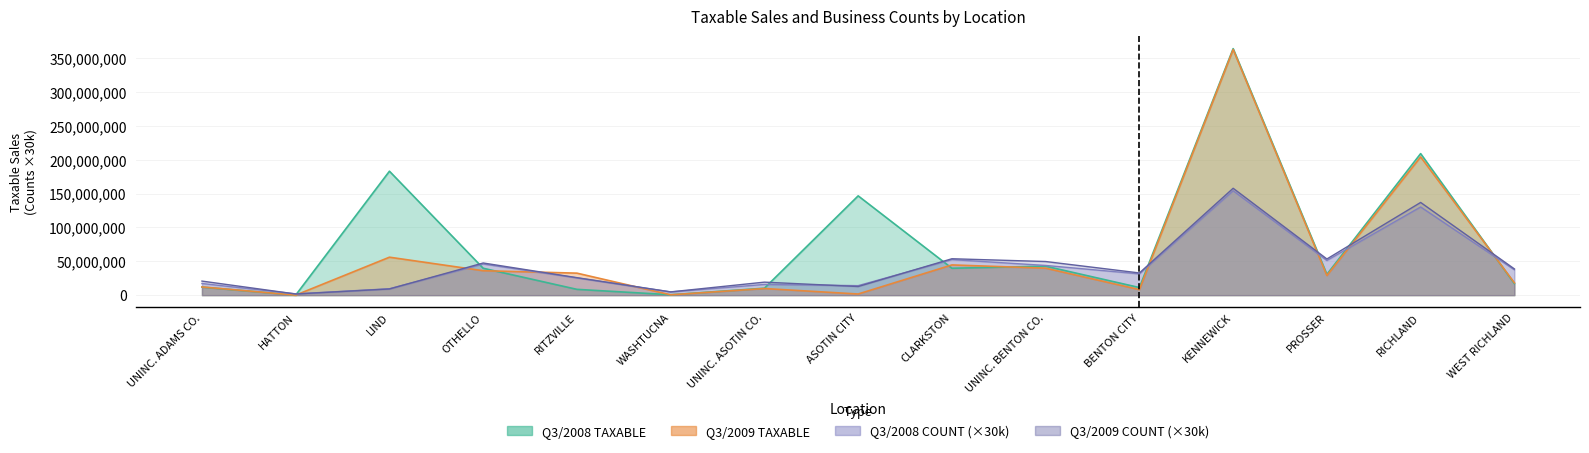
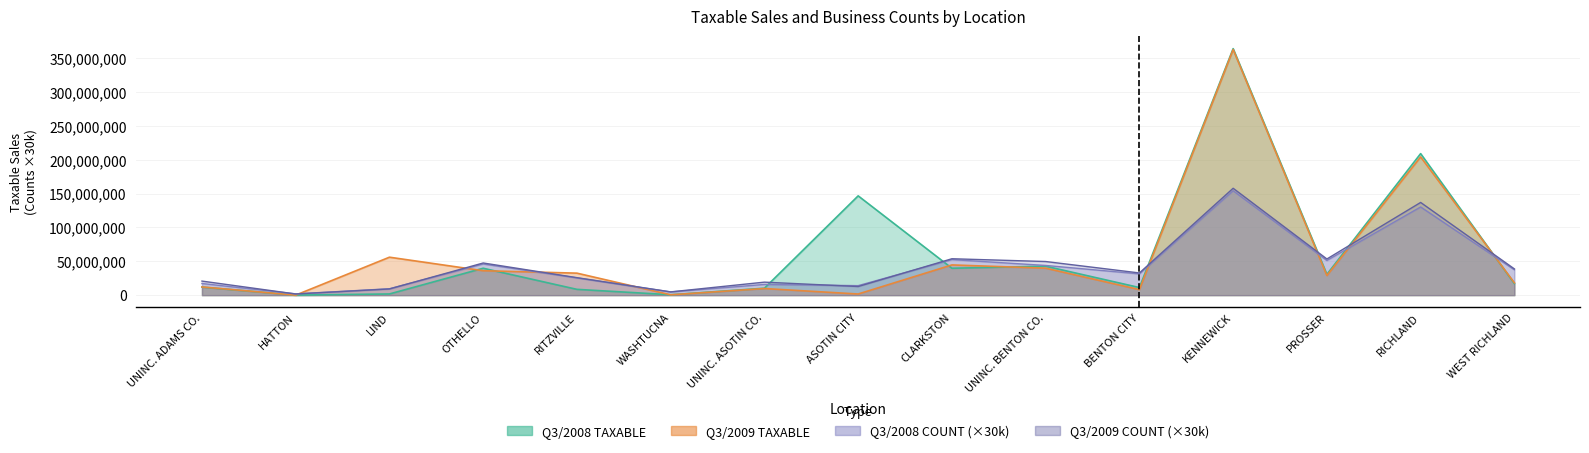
  {
    "Q3/2008 TAXABLE": {
-     "LIND": "180,000,000",
+     "LIND": "0",
      "RITZVILLE": "10,000,000",
      "ASOTIN CITY": "150,000,000",
      "CLARKSTON": "40,000,000",
      "RICHLAND": "210,000,000"
    },
    "Q3/2009 TAXABLE": {
      "LIND": "60,000,000",
      "RITZVILLE": "30,000,000",
      "ASOTIN CITY": "0",
      "CLARKSTON": "40,000,000",
      "RICHLAND": "200,000,000"
    }
  }
